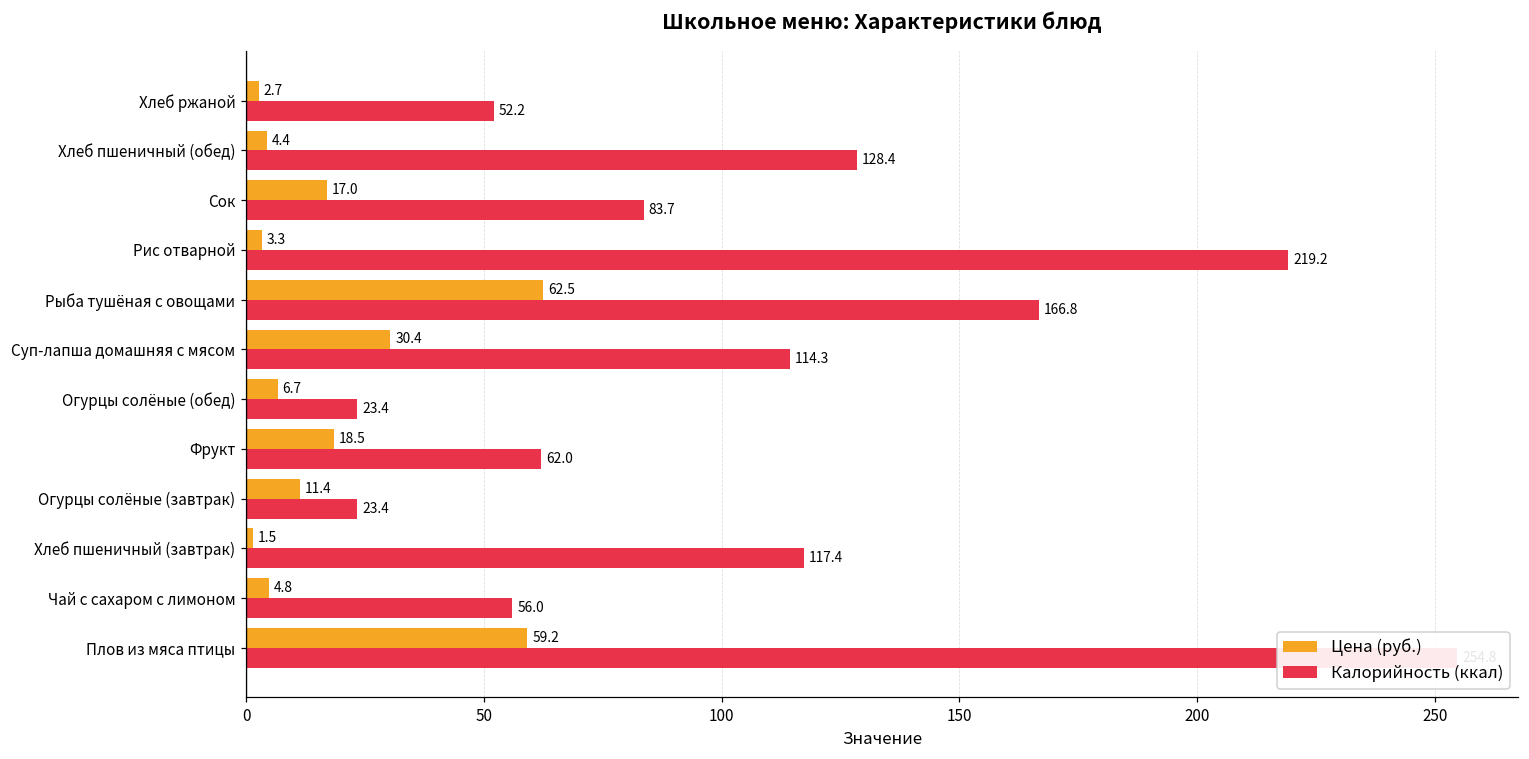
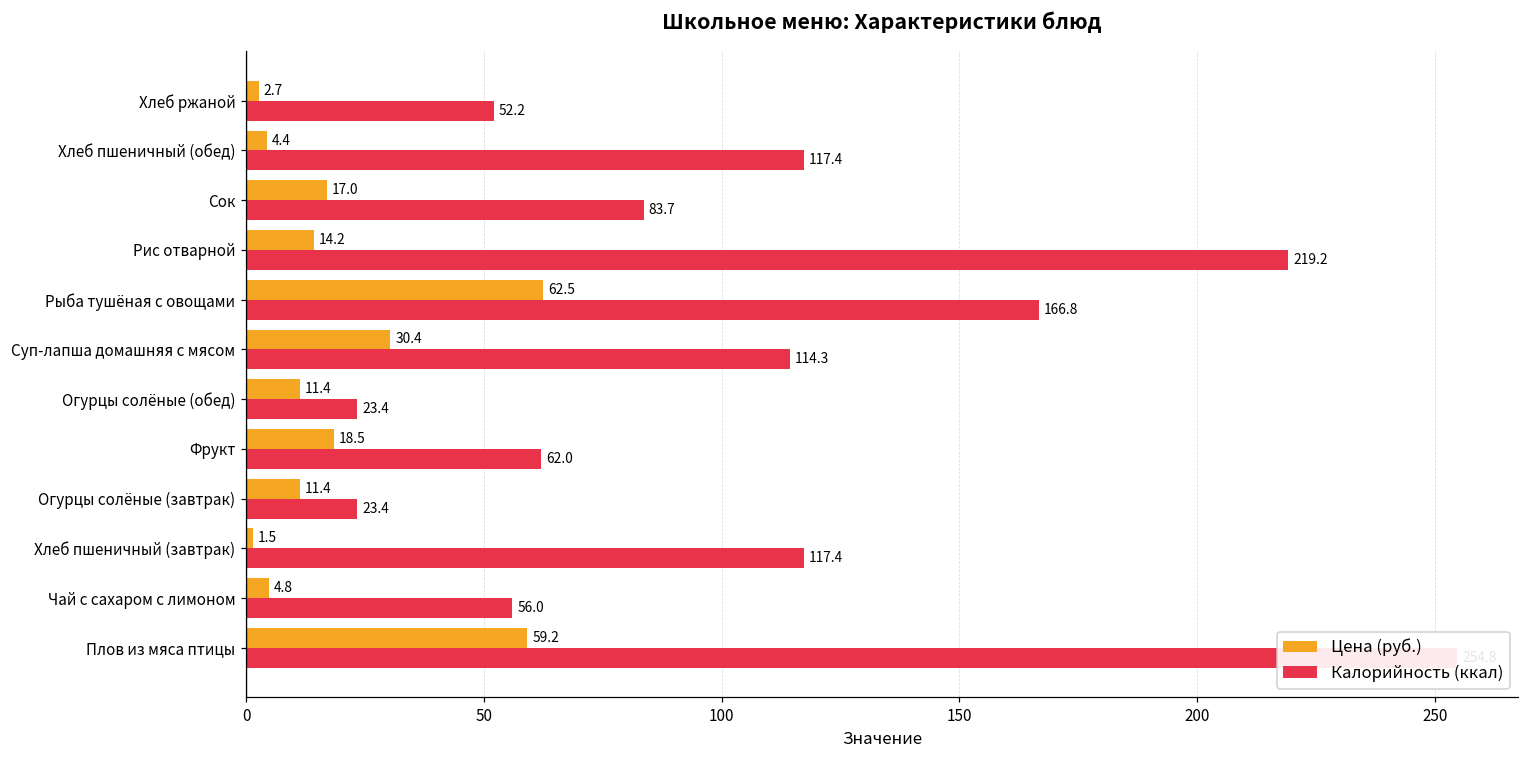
  {
    "Цена (руб.)": {
      "Хлеб ржаной": 2.7,
      "Хлеб пшеничный (обед)": 4.4,
      "Сок": 17.0,
-     "Рис отварной": 3.3,
+     "Рис отварной": 14.2,
      "Рыба тушёная с овощами": 62.5,
      "Суп-лапша домашняя с мясом": 30.4,
-     "Огурцы солёные (обед)": 6.7,
+     "Огурцы солёные (обед)": 11.4,
      "Фрукт": 18.5,
      "Огурцы солёные (завтрак)": 11.4,
      "Хлеб пшеничный (завтрак)": 1.5,
      "Чай с сахаром с лимоном": 4.8,
      "Плов из мяса птицы": 59.2
    },
    "Калорийность (ккал)": {
      "Хлеб ржаной": 52.2,
-     "Хлеб пшеничный (обед)": 128.4,
+     "Хлеб пшеничный (обед)": 117.4,
      "Сок": 83.7,
      "Рис отварной": 219.2,
      "Рыба тушёная с овощами": 166.8,
      "Суп-лапша домашняя с мясом": 114.3,
      "Огурцы солёные (обед)": 23.4,
      "Фрукт": 62.0,
      "Огурцы солёные (завтрак)": 23.4,
      "Хлеб пшеничный (завтрак)": 117.4,
      "Чай с сахаром с лимоном": 56.0
    }
  }
